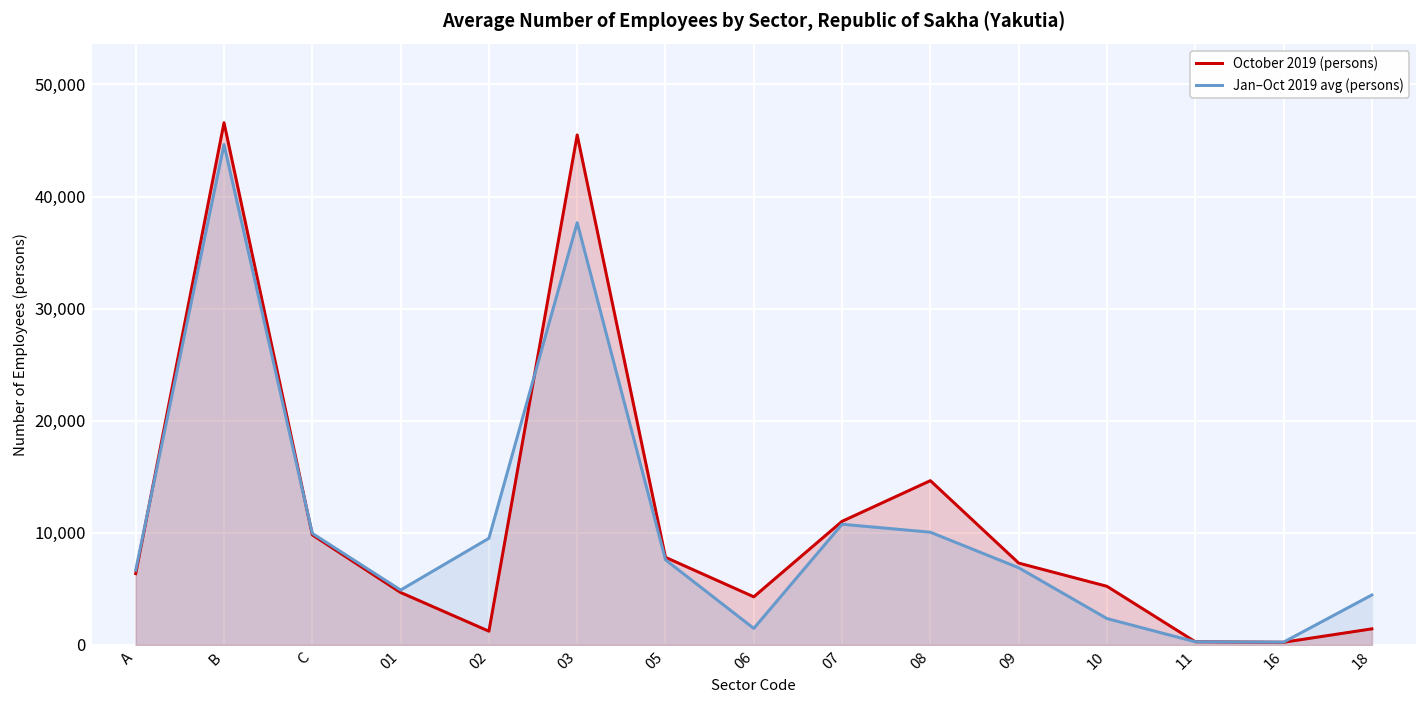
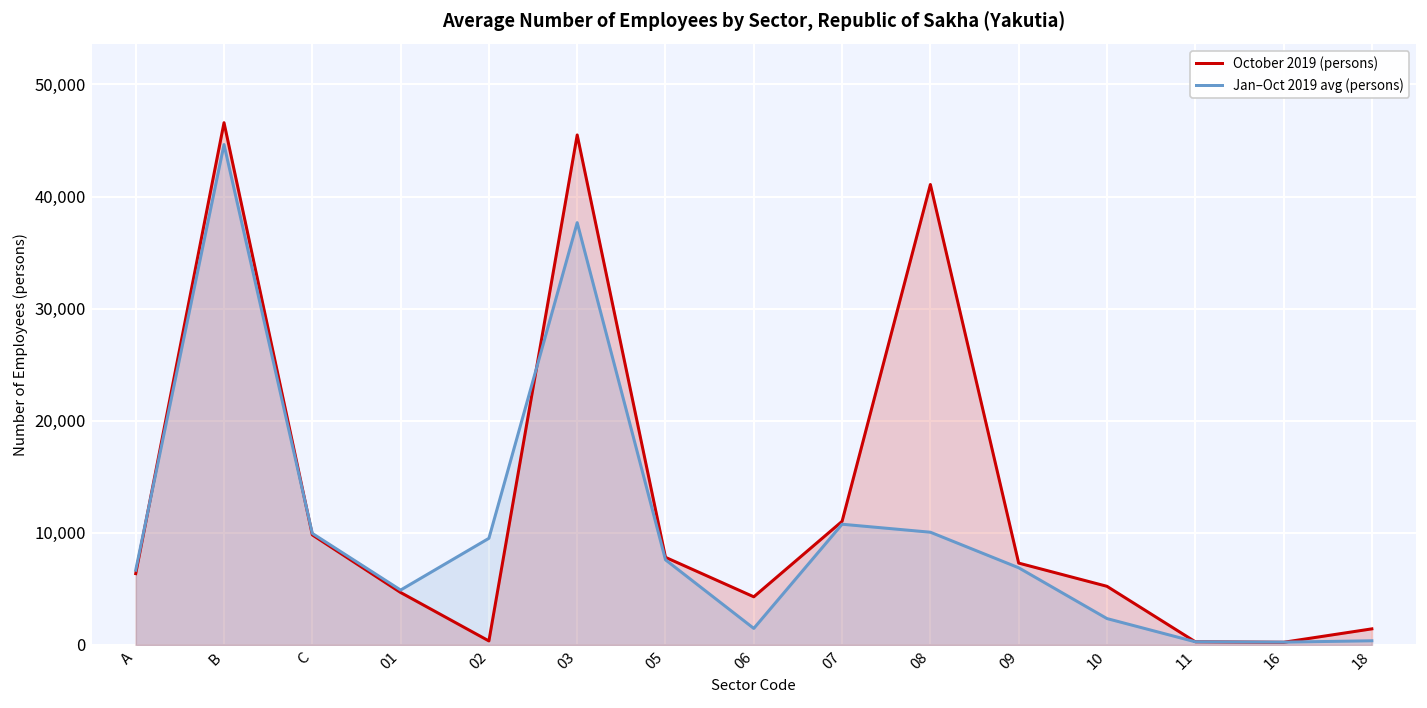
  {
    "October 2019 (persons)": {
      "A": "6,000",
      "B": "47,000",
-     "02": "1,000",
+     "02": "0",
      "03": "45,000",
      "06": "4,000",
-     "08": "15,000",
+     "08": "41,000",
      "09": "7,000",
      "10": "5,000",
      "18": "1,000"
    },
    "Jan–Oct 2019 avg (persons)": {
      "A": "7,000",
      "B": "45,000",
      "02": "10,000",
      "03": "38,000",
      "06": "1,000",
      "08": "10,000",
      "09": "7,000",
      "10": "2,000",
-     "18": "4,000"
+     "18": "0"
    }
  }
